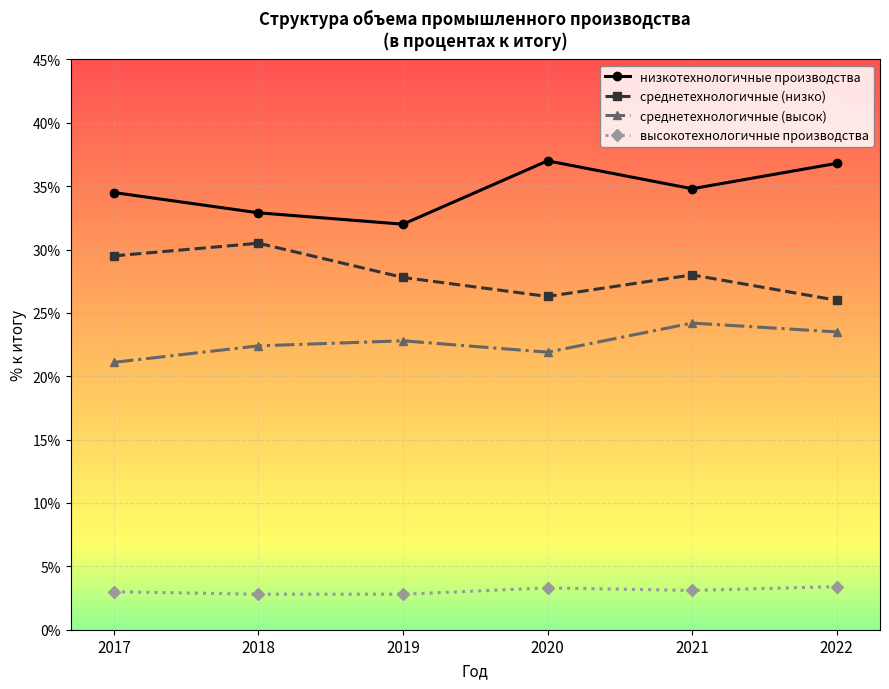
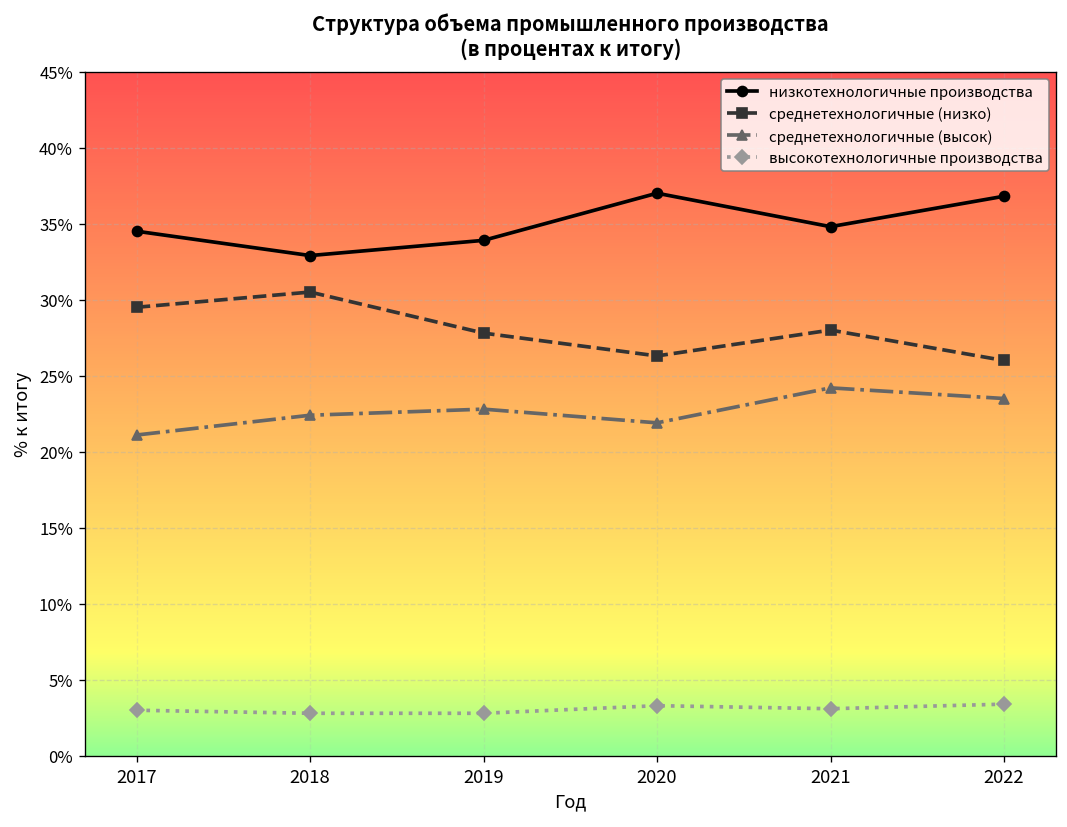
  {
    "низкотехнологичные производства": {
      "2017": "34.5%",
      "2018": "32.9%",
-     "2019": "32.0%",
+     "2019": "33.9%",
      "2020": "37.0%",
      "2021": "34.8%",
      "2022": "36.8%"
    },
    "среднетехнологичные (низко)": {
      "2017": "29.5%",
      "2018": "30.5%",
      "2019": "27.8%",
      "2020": "26.3%",
      "2021": "28.0%",
      "2022": "26.0%"
    },
    "среднетехнологичные (высок)": {
      "2017": "21.1%",
      "2018": "22.4%",
      "2019": "22.8%",
      "2020": "21.9%",
      "2021": "24.2%",
      "2022": "23.5%"
    },
    "высокотехнологичные производства": {
      "2017": "3.0%",
      "2018": "2.8%",
      "2019": "2.8%",
      "2020": "3.3%",
      "2021": "3.1%",
      "2022": "3.4%"
    }
  }
